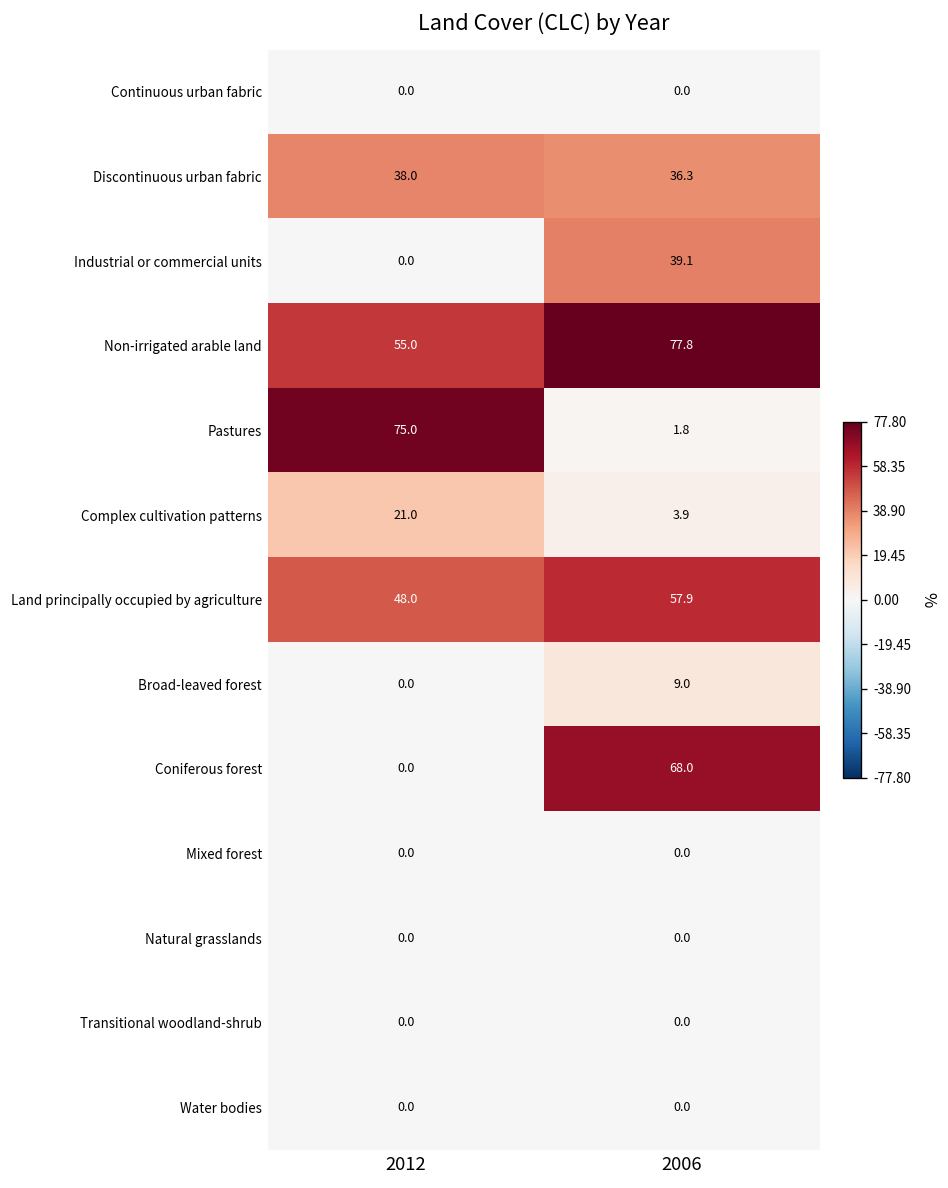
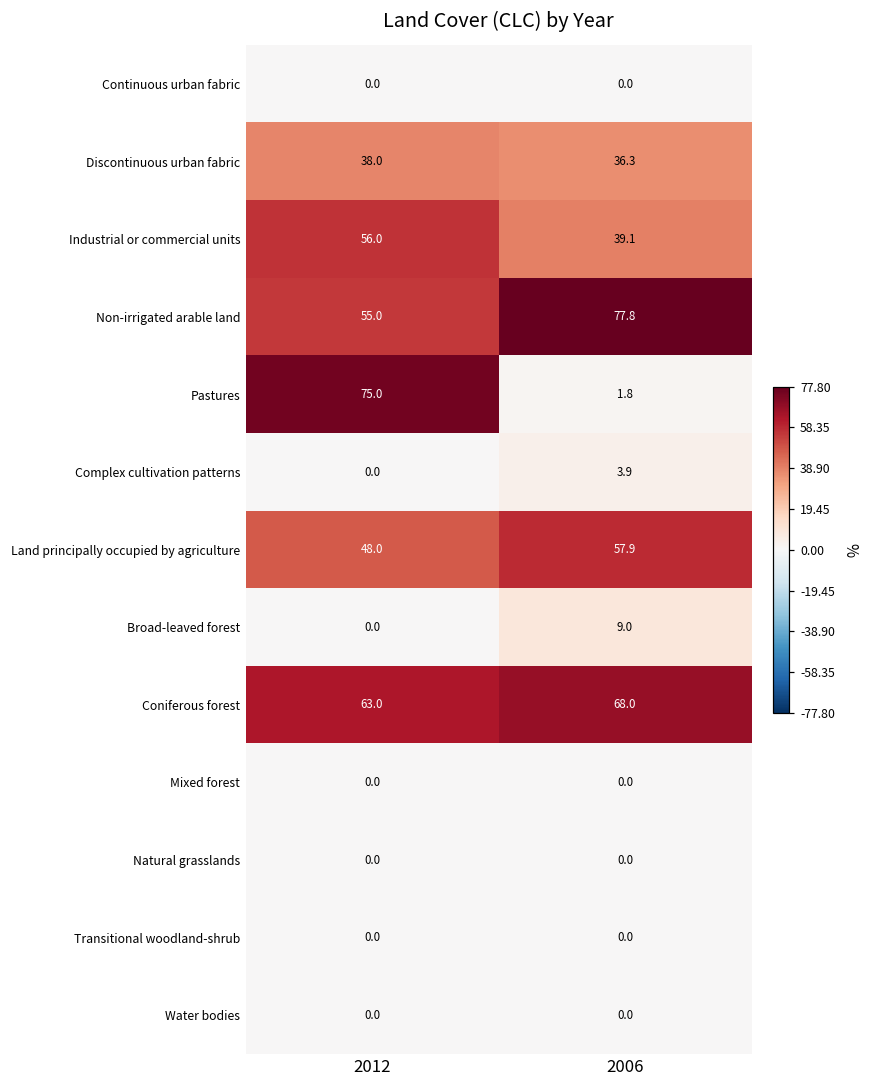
  {
    "Continuous urban fabric": {
      "2012": 0.0,
      "2006": 0.0
    },
    "Discontinuous urban fabric": {
      "2012": 38.0,
      "2006": 36.3
    },
    "Industrial or commercial units": {
-     "2012": 0.0,
+     "2012": 56.0,
      "2006": 39.1
    },
    "Non-irrigated arable land": {
      "2012": 55.0,
      "2006": 77.8
    },
    "Pastures": {
      "2012": 75.0,
      "2006": 1.8
    },
    "Complex cultivation patterns": {
-     "2012": 21.0,
+     "2012": 0.0,
      "2006": 3.9
    },
    "Land principally occupied by agriculture": {
      "2012": 48.0,
      "2006": 57.9
    },
    "Broad-leaved forest": {
      "2012": 0.0,
      "2006": 9.0
    },
    "Coniferous forest": {
-     "2012": 0.0,
+     "2012": 63.0,
      "2006": 68.0
    },
    "Mixed forest": {
      "2012": 0.0,
      "2006": 0.0
    },
    "Natural grasslands": {
      "2012": 0.0,
      "2006": 0.0
    },
    "Transitional woodland-shrub": {
      "2012": 0.0,
      "2006": 0.0
    },
    "Water bodies": {
      "2012": 0.0,
      "2006": 0.0
    }
  }
